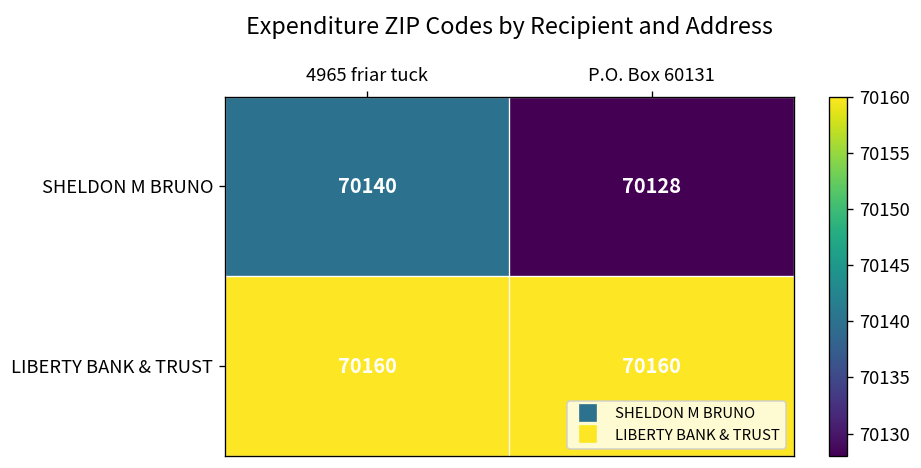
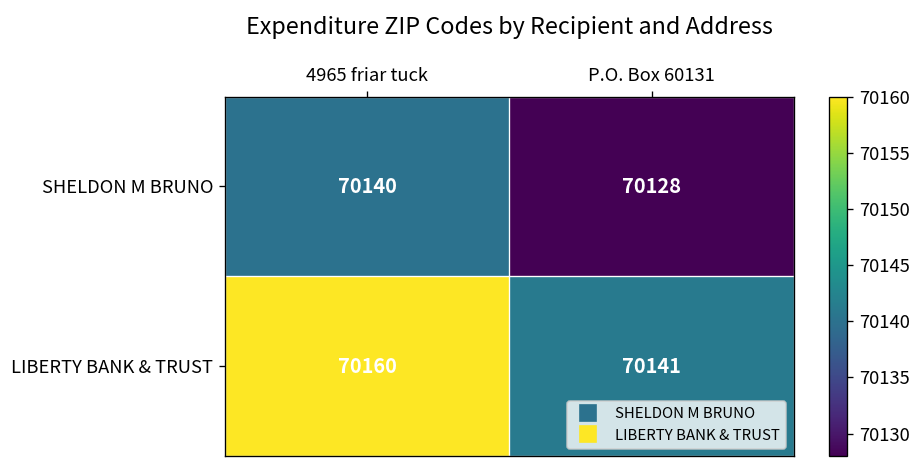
  {
    "SHELDON M BRUNO": {
      "4965 friar tuck": 70140,
      "P.O. Box 60131": 70128
    },
    "LIBERTY BANK & TRUST": {
      "4965 friar tuck": 70160,
-     "P.O. Box 60131": 70160
+     "P.O. Box 60131": 70141
    }
  }
